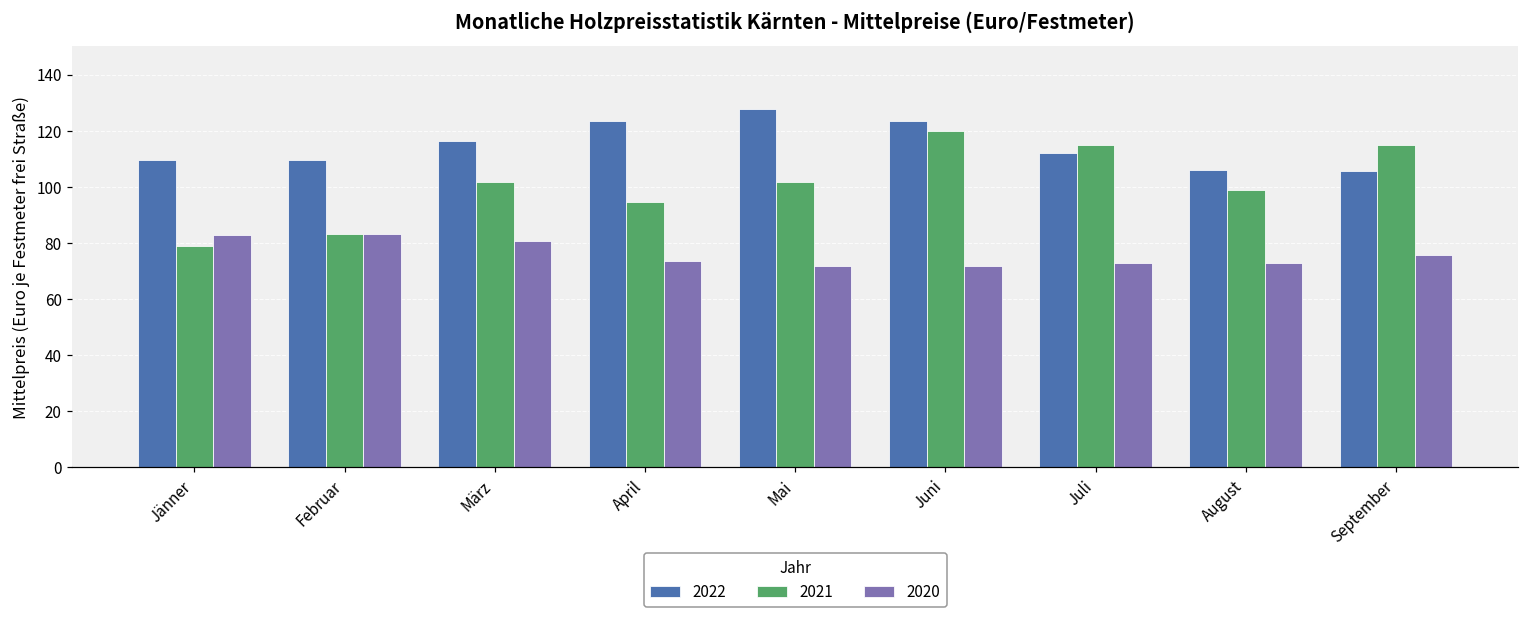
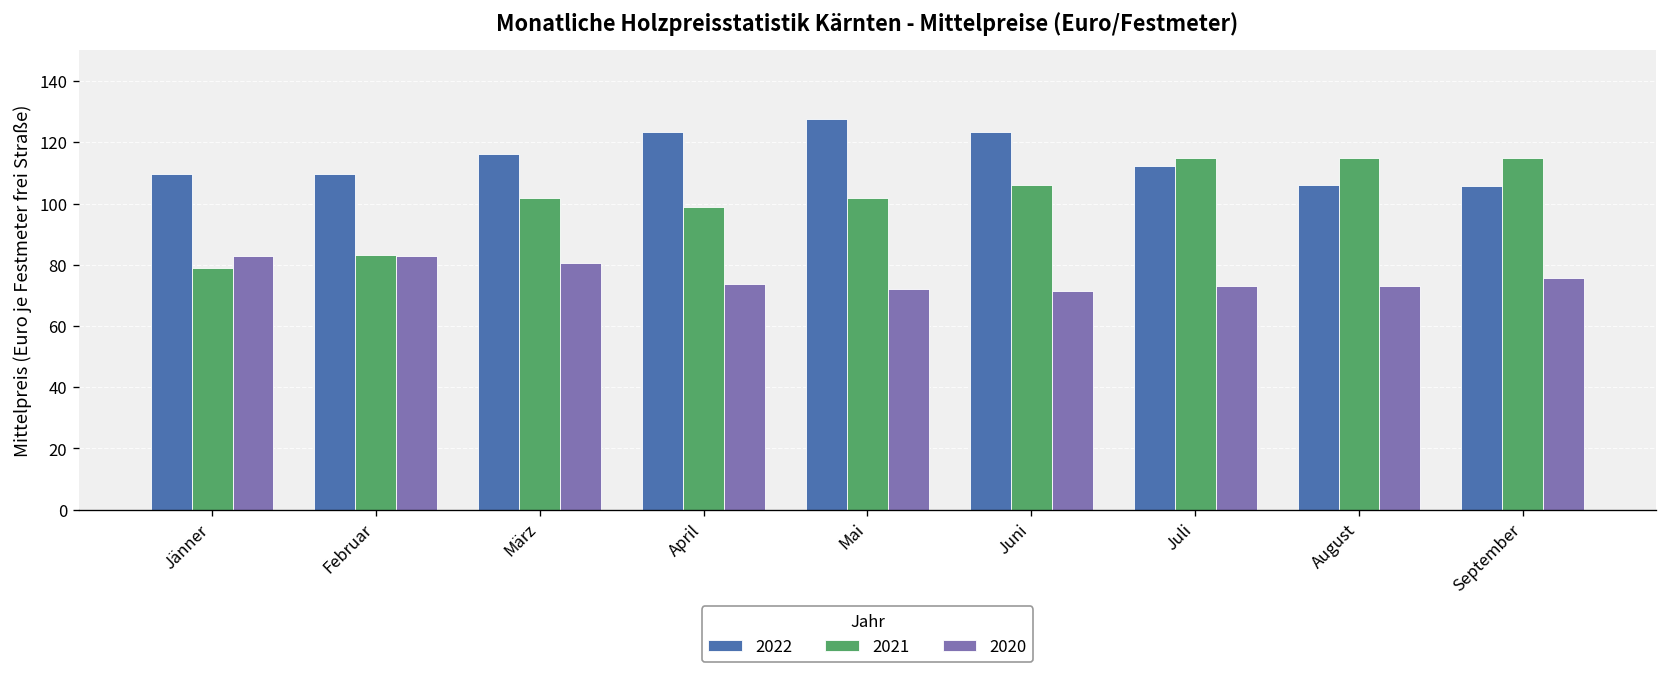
  {
    "2021": {
      "Jänner": 79,
      "Februar": 83,
      "März": 102,
-     "April": 95,
+     "April": 99,
      "Mai": 102,
-     "Juni": 120,
+     "Juni": 106,
      "Juli": 115,
-     "August": 99,
+     "August": 115,
      "September": 115
    }
  }
